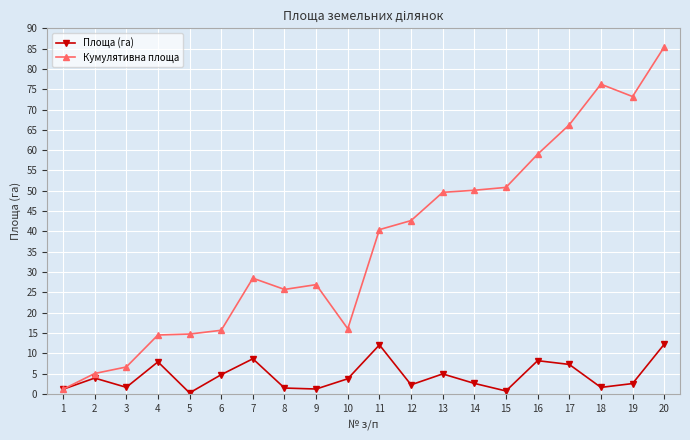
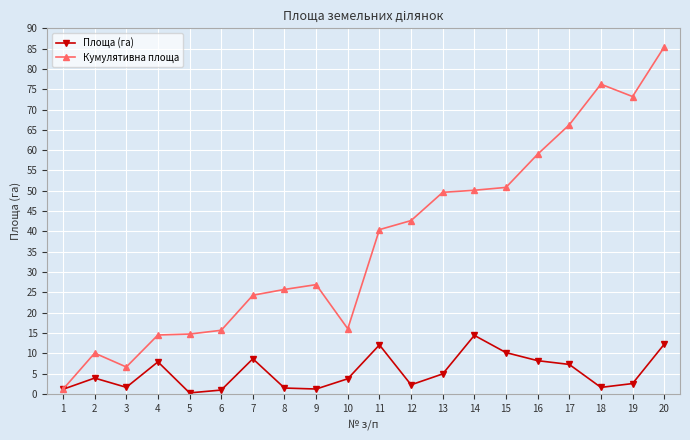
  {
    "Площа (га)": {
      "2": 4,
      "3": 2,
      "4": 8,
      "5": 0,
-     "6": 5,
+     "6": 1,
      "7": 9,
      "8": 1,
      "9": 1,
      "10": 4,
      "11": 12,
      "12": 2,
      "13": 5,
-     "14": 3,
-     "15": 1,
+     "14": 14,
+     "15": 10,
      "16": 8,
      "17": 7,
      "18": 2,
      "19": 3,
      "20": 12
    },
    "Кумулятивна площа": {
-     "2": 5,
+     "2": 10,
      "3": 7,
      "4": 14,
      "5": 15,
      "6": 16,
-     "7": 28,
+     "7": 24,
      "8": 26,
      "9": 27,
      "10": 16,
      "11": 40,
      "12": 43,
      "13": 50,
      "14": 50,
      "15": 51,
      "16": 59,
      "17": 66,
      "18": 76,
      "19": 73,
      "20": 85
    }
  }
